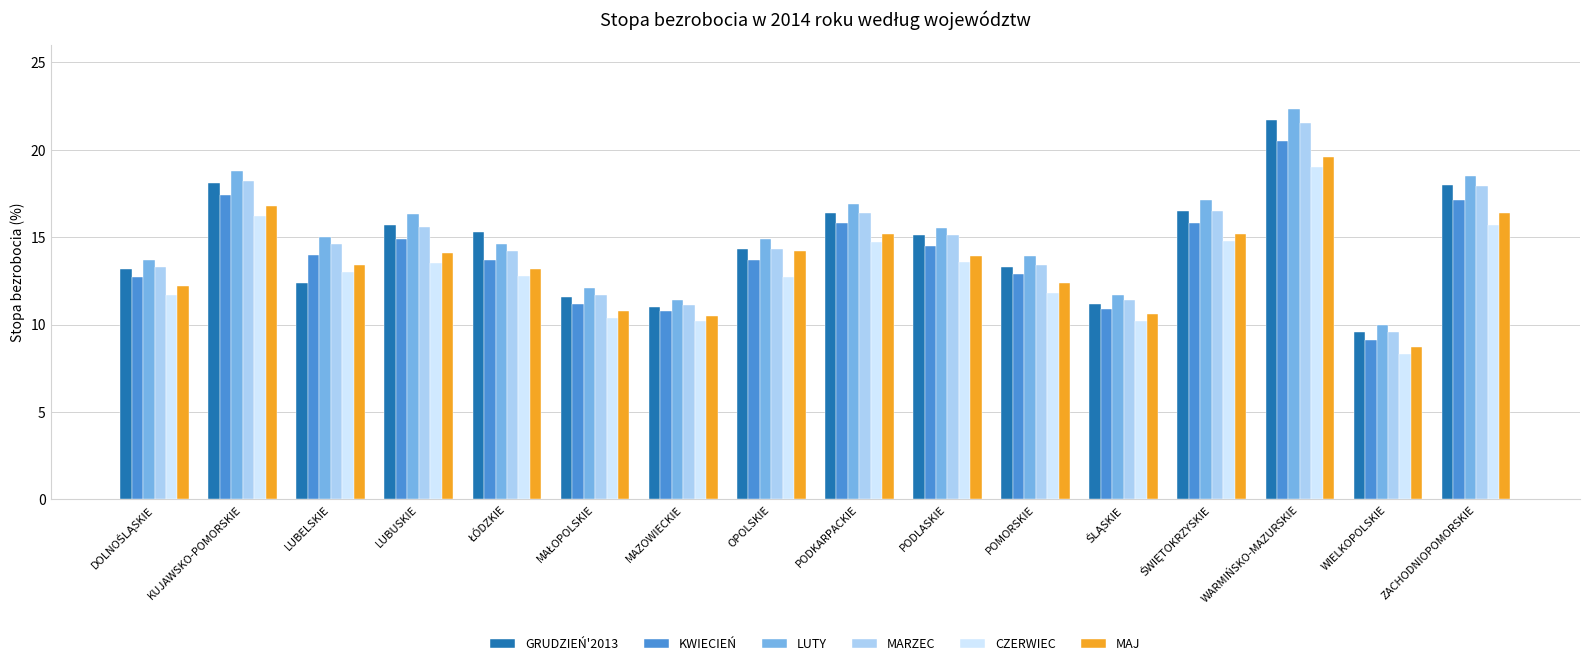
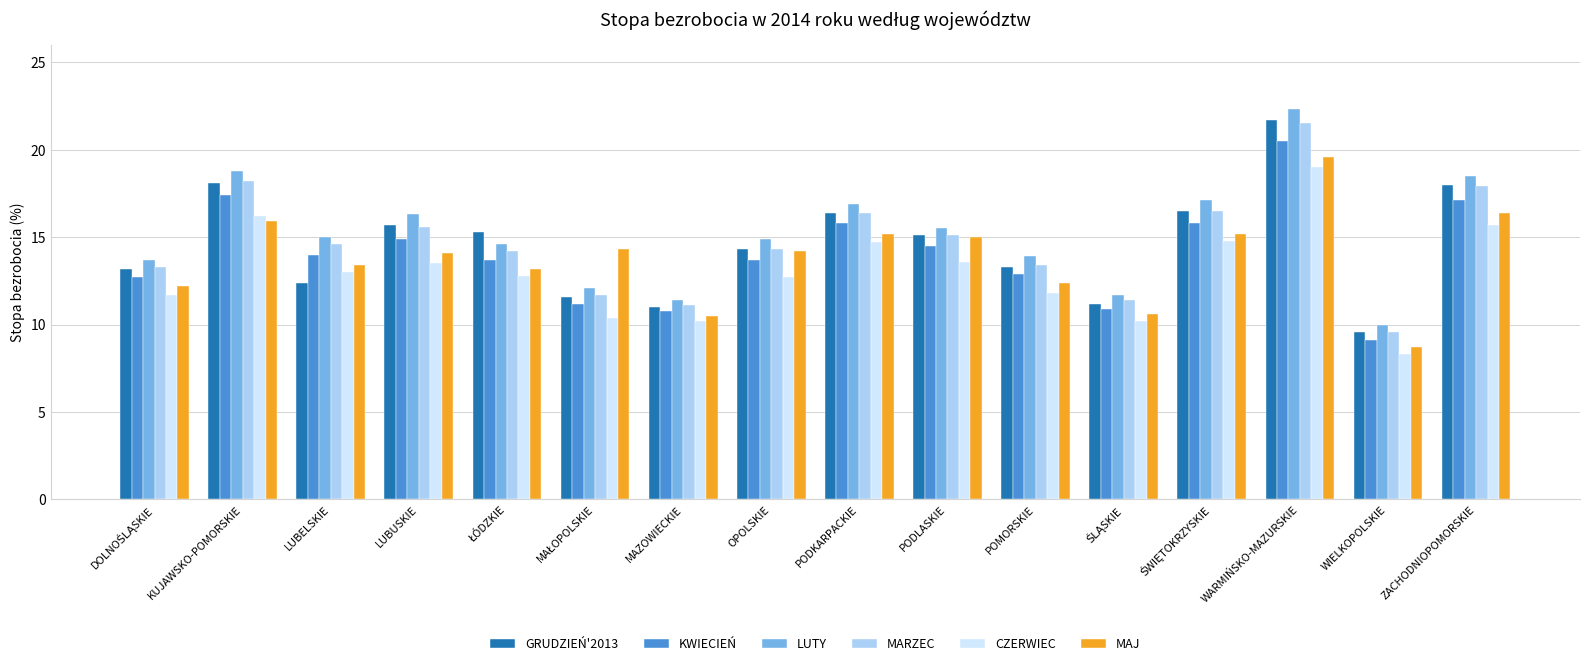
  {
    "GRUDZIEŃ'2013": {
      "DOLNOŚLĄSKIE": 13.2,
      "KUJAWSKO-POMORSKIE": 18.1,
      "LUBELSKIE": 12.4,
      "LUBUSKIE": 15.7,
      "ŁÓDZKIE": 15.3,
      "MAŁOPOLSKIE": 11.6,
      "MAZOWIECKIE": 11.0,
      "OPOLSKIE": 14.3,
      "PODKARPACKIE": 16.4,
      "PODLASKIE": 15.1,
      "POMORSKIE": 13.3,
      "ŚLĄSKIE": 11.2,
      "ŚWIĘTOKRZYSKIE": 16.5,
      "WARMIŃSKO-MAZURSKIE": 21.7,
      "WIELKOPOLSKIE": 9.6,
      "ZACHODNIOPOMORSKIE": 18.0
    },
    "MAJ": {
      "DOLNOŚLĄSKIE": 12.2,
-     "KUJAWSKO-POMORSKIE": 16.8,
+     "KUJAWSKO-POMORSKIE": 15.9,
      "LUBELSKIE": 13.4,
      "LUBUSKIE": 14.1,
      "ŁÓDZKIE": 13.2,
-     "MAŁOPOLSKIE": 10.8,
+     "MAŁOPOLSKIE": 14.3,
      "MAZOWIECKIE": 10.5,
      "OPOLSKIE": 14.2,
      "PODKARPACKIE": 15.2,
-     "PODLASKIE": 13.9,
+     "PODLASKIE": 15.0,
      "POMORSKIE": 12.4,
      "ŚLĄSKIE": 10.6,
      "ŚWIĘTOKRZYSKIE": 15.2,
      "WARMIŃSKO-MAZURSKIE": 19.6,
      "WIELKOPOLSKIE": 8.7,
      "ZACHODNIOPOMORSKIE": 16.4
    }
  }
